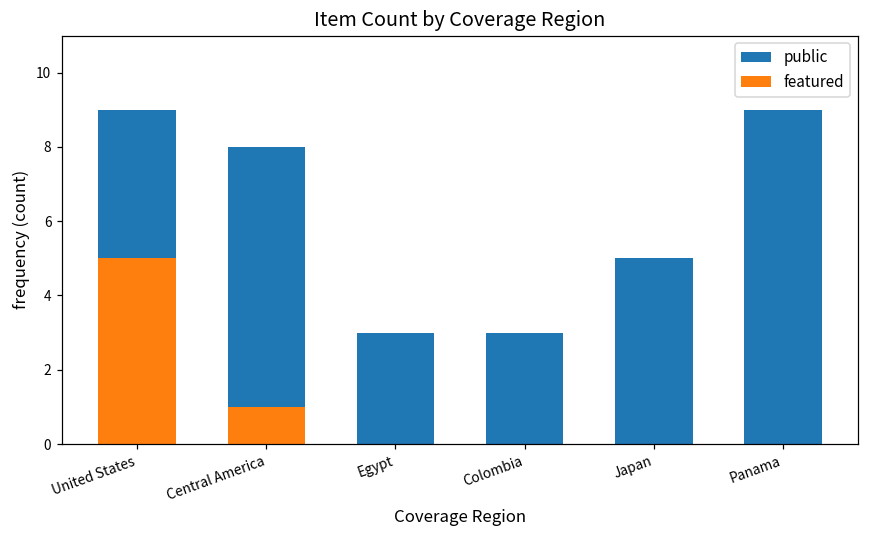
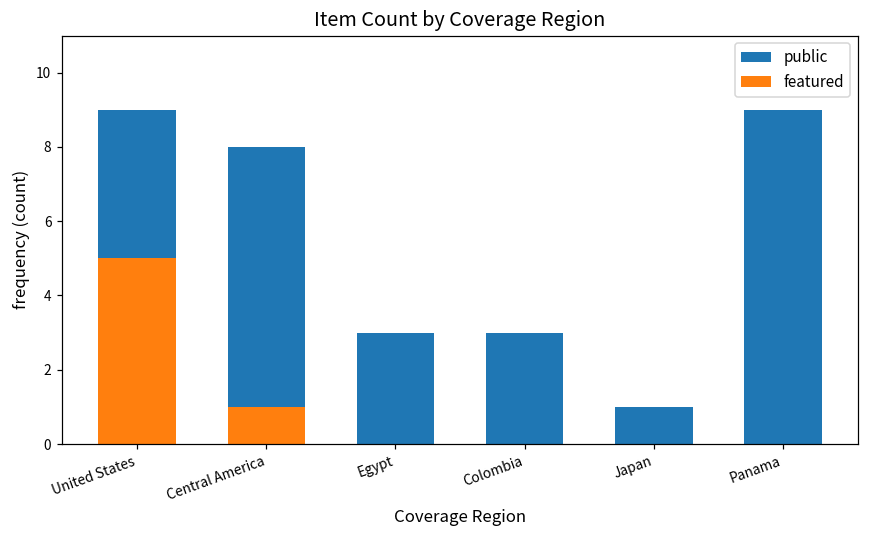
  {
    "public": {
      "United States": 9,
      "Central America": 8,
      "Egypt": 3,
      "Colombia": 3,
-     "Japan": 5,
+     "Japan": 1,
      "Panama": 9
    },
    "featured": {
      "Egypt": 0,
      "Colombia": 0,
      "Japan": 0,
      "Panama": 0
    }
  }
